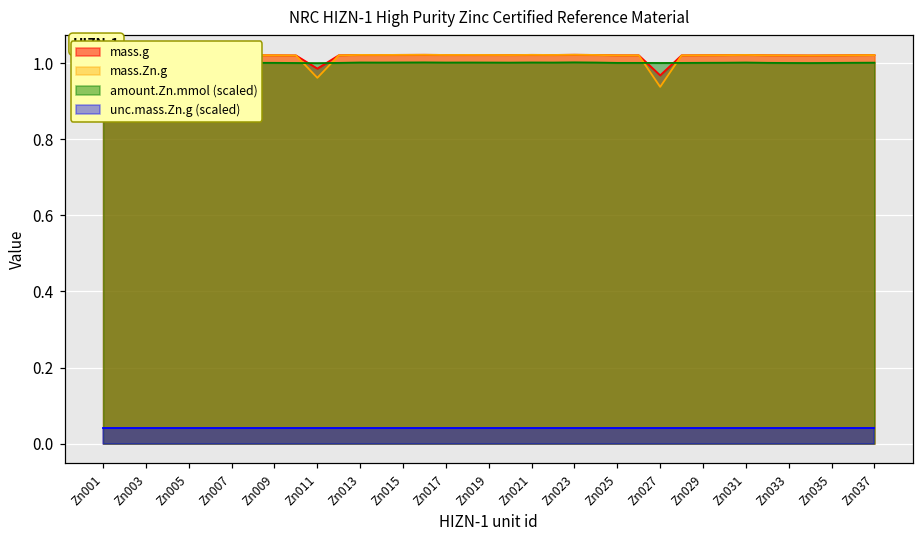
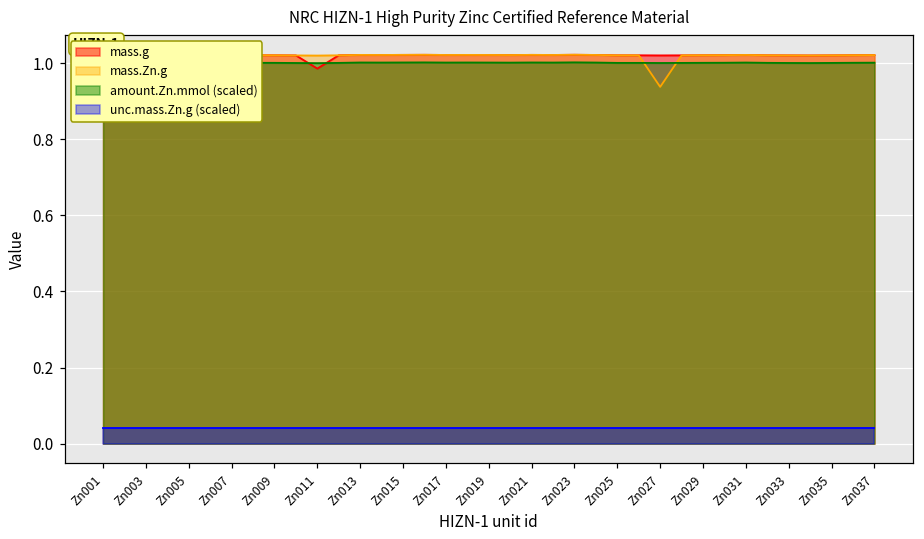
  {
    "mass.g": {
      "Zn011": 0.99,
-     "Zn027": 0.97
+     "Zn027": 1.02
    },
    "mass.Zn.g": {
-     "Zn011": 0.96,
+     "Zn011": 1.02,
      "Zn027": 0.94
    },
    "amount.Zn.mmol (scaled)": {
      "Zn009": 1.00,
      "Zn011": 1.00,
      "Zn013": 1.00,
      "Zn015": 1.00,
      "Zn017": 1.00,
      "Zn019": 1.00,
      "Zn021": 1.00,
      "Zn023": 1.00,
      "Zn025": 1.00,
      "Zn027": 1.00,
      "Zn029": 1.00,
      "Zn031": 1.00,
      "Zn033": 1.00,
      "Zn035": 1.00,
      "Zn037": 1.00
    },
    "unc.mass.Zn.g (scaled)": {
      "Zn001": 0.04,
      "Zn003": 0.04,
      "Zn005": 0.04,
      "Zn007": 0.04,
      "Zn009": 0.04,
      "Zn011": 0.04,
      "Zn013": 0.04,
      "Zn015": 0.04,
      "Zn017": 0.04,
      "Zn019": 0.04,
      "Zn021": 0.04,
      "Zn023": 0.04,
      "Zn025": 0.04,
      "Zn027": 0.04,
      "Zn029": 0.04,
      "Zn031": 0.04,
      "Zn033": 0.04,
      "Zn035": 0.04,
      "Zn037": 0.04
    }
  }
